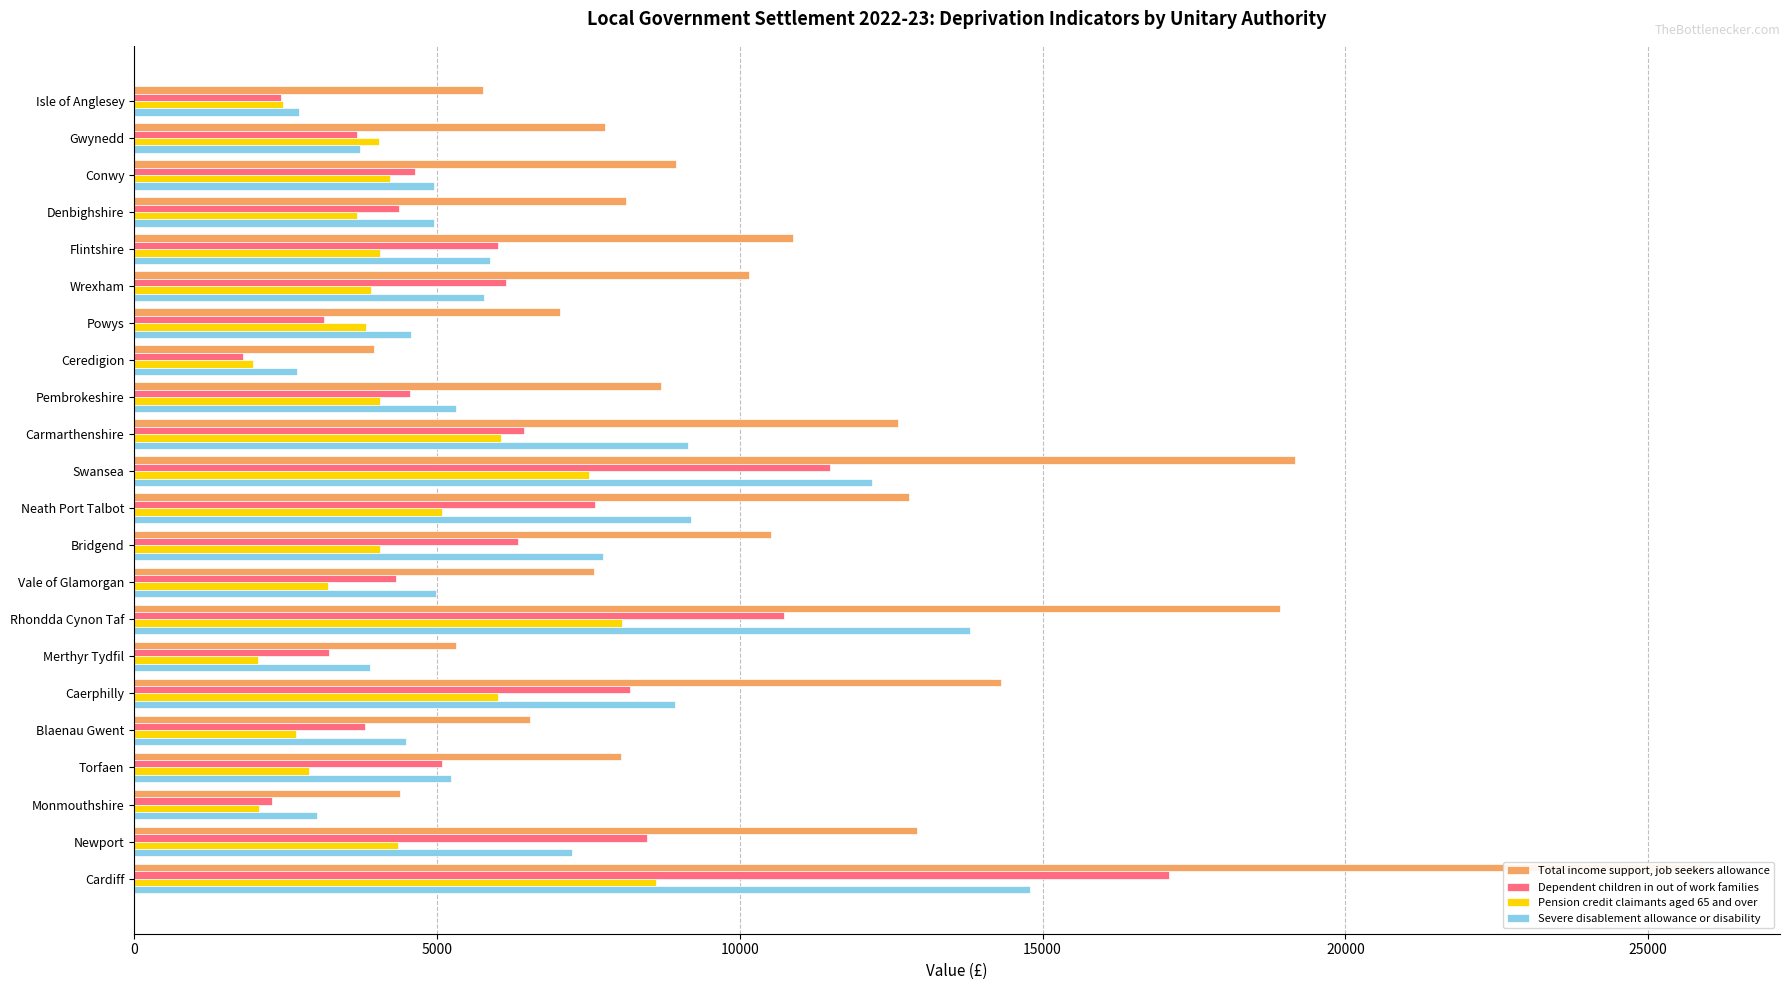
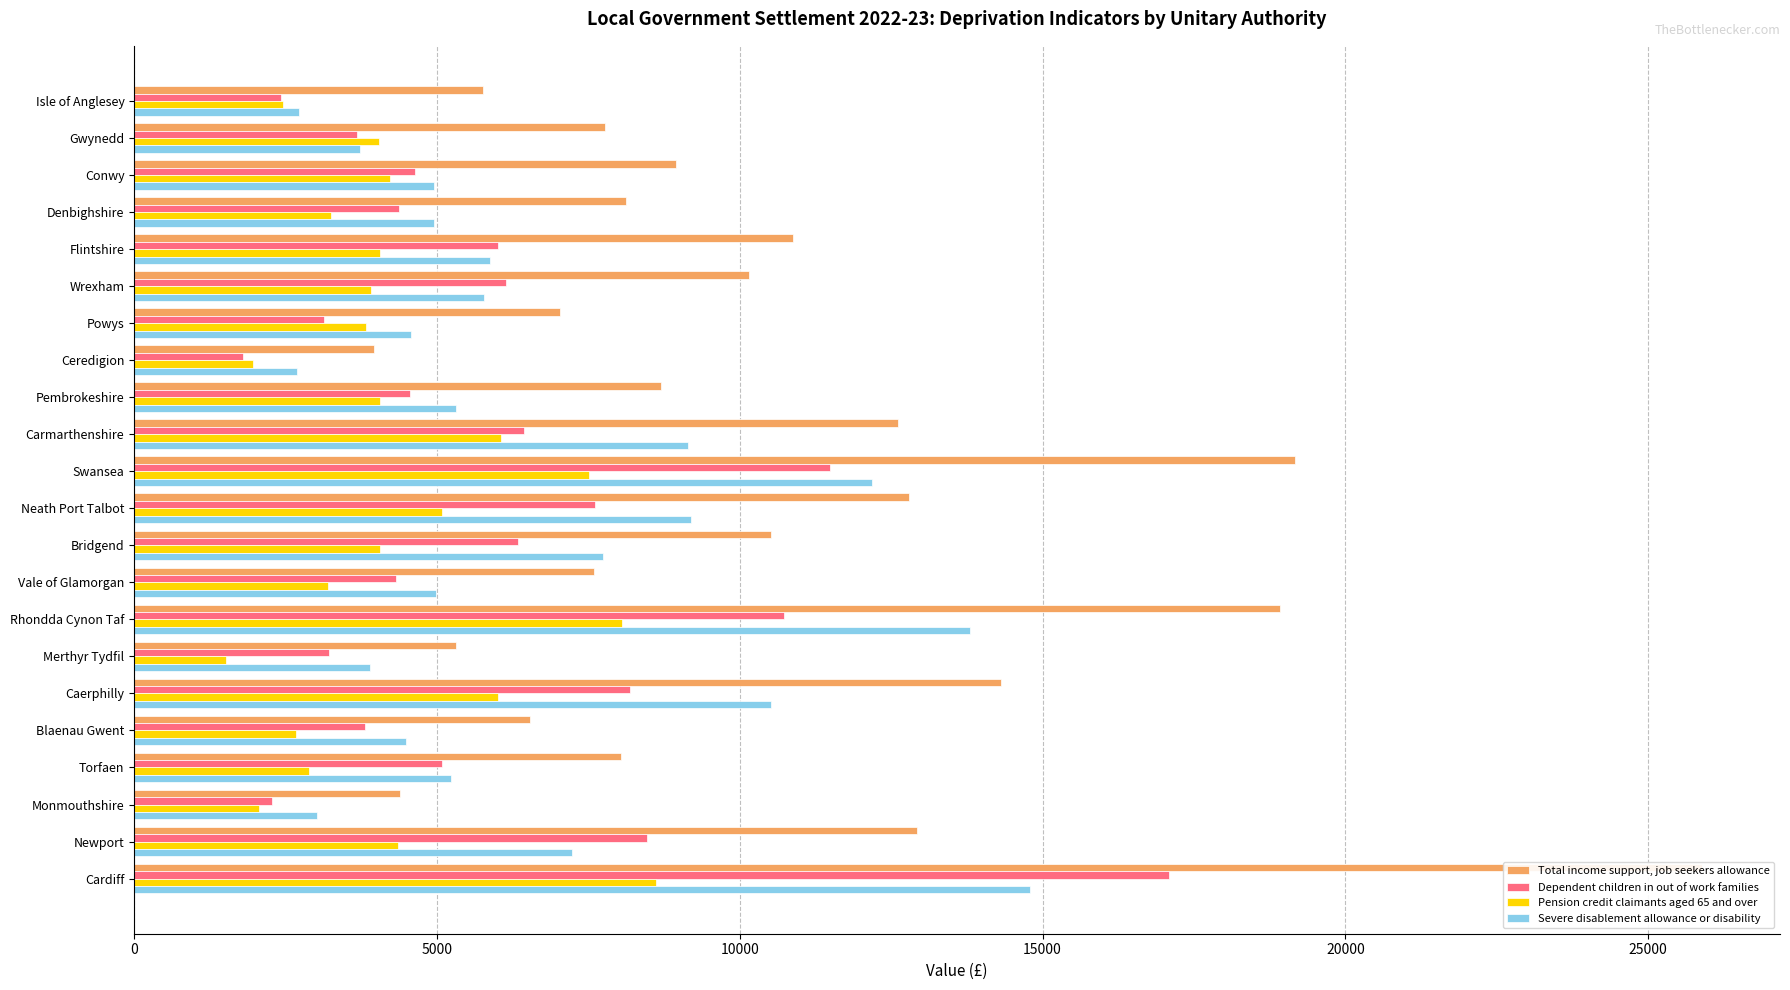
  {
    "Total income support, job seekers allowance": {
      "Isle of Anglesey": 5800,
      "Gwynedd": 7800,
      "Conwy": 8900,
      "Denbighshire": 8100,
      "Flintshire": 10900,
      "Wrexham": 10100,
      "Powys": 7000,
      "Ceredigion": 4000,
      "Pembrokeshire": 8700,
      "Carmarthenshire": 12600,
      "Swansea": 19200,
      "Neath Port Talbot": 12800,
      "Bridgend": 10500,
      "Vale of Glamorgan": 7600,
      "Rhondda Cynon Taf": 18900,
      "Merthyr Tydfil": 5300,
      "Caerphilly": 14300,
      "Blaenau Gwent": 6500,
      "Torfaen": 8000,
      "Monmouthshire": 4400,
      "Newport": 12900
    },
    "Dependent children in out of work families": {
      "Isle of Anglesey": 2400,
      "Gwynedd": 3700,
      "Conwy": 4600,
      "Denbighshire": 4400,
      "Flintshire": 6000,
      "Wrexham": 6100,
      "Powys": 3100,
      "Ceredigion": 1800,
      "Pembrokeshire": 4600,
      "Carmarthenshire": 6400,
      "Swansea": 11500,
      "Neath Port Talbot": 7600,
      "Bridgend": 6300,
      "Vale of Glamorgan": 4300,
      "Rhondda Cynon Taf": 10700,
      "Merthyr Tydfil": 3200,
      "Caerphilly": 8200,
      "Blaenau Gwent": 3800,
      "Torfaen": 5100,
      "Monmouthshire": 2300,
      "Newport": 8500,
      "Cardiff": 17100
    },
    "Pension credit claimants aged 65 and over": {
      "Isle of Anglesey": 2500,
      "Gwynedd": 4000,
      "Conwy": 4200,
-     "Denbighshire": 3700,
+     "Denbighshire": 3200,
      "Flintshire": 4100,
      "Wrexham": 3900,
      "Powys": 3800,
      "Ceredigion": 2000,
      "Pembrokeshire": 4100,
      "Carmarthenshire": 6100,
      "Swansea": 7500,
      "Neath Port Talbot": 5100,
      "Bridgend": 4100,
      "Vale of Glamorgan": 3200,
      "Rhondda Cynon Taf": 8100,
-     "Merthyr Tydfil": 2000,
+     "Merthyr Tydfil": 1500,
      "Caerphilly": 6000,
      "Blaenau Gwent": 2700,
      "Torfaen": 2900,
      "Monmouthshire": 2100,
      "Newport": 4400,
      "Cardiff": 8600
    },
    "Severe disablement allowance or disability": {
      "Isle of Anglesey": 2700,
      "Gwynedd": 3700,
      "Conwy": 5000,
      "Denbighshire": 5000,
      "Flintshire": 5900,
      "Wrexham": 5800,
      "Powys": 4600,
      "Ceredigion": 2700,
      "Pembrokeshire": 5300,
      "Carmarthenshire": 9200,
      "Swansea": 12200,
      "Neath Port Talbot": 9200,
      "Bridgend": 7700,
      "Vale of Glamorgan": 5000,
      "Rhondda Cynon Taf": 13800,
      "Merthyr Tydfil": 3900,
-     "Caerphilly": 8900,
+     "Caerphilly": 10500,
      "Blaenau Gwent": 4500,
      "Torfaen": 5200,
      "Monmouthshire": 3000,
      "Newport": 7200,
      "Cardiff": 14800
    }
  }
